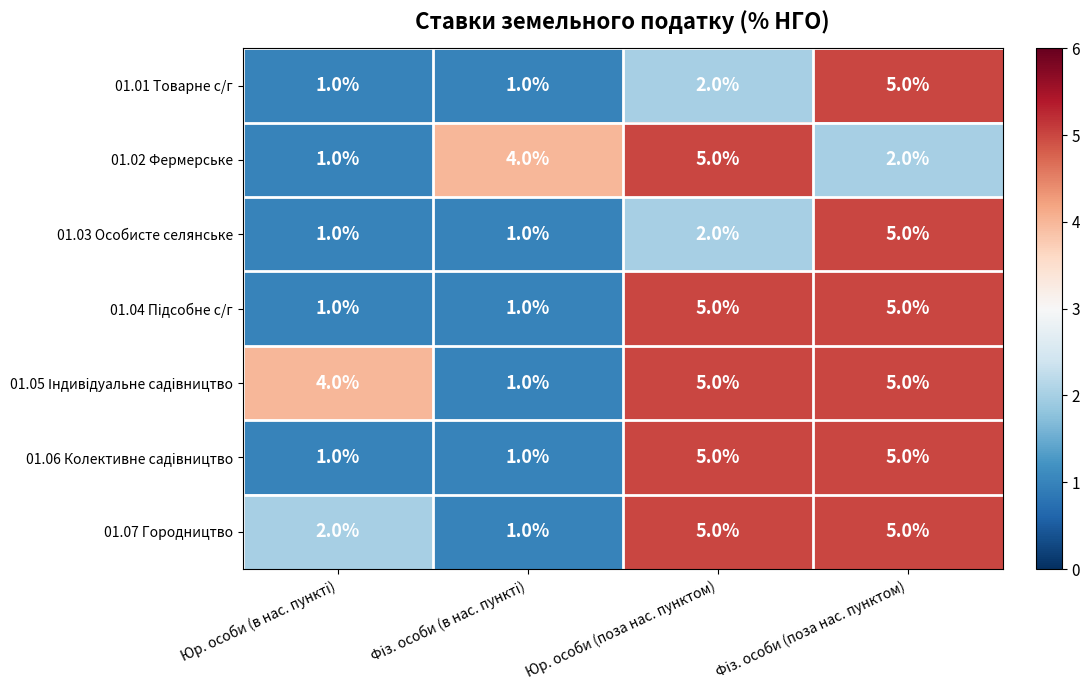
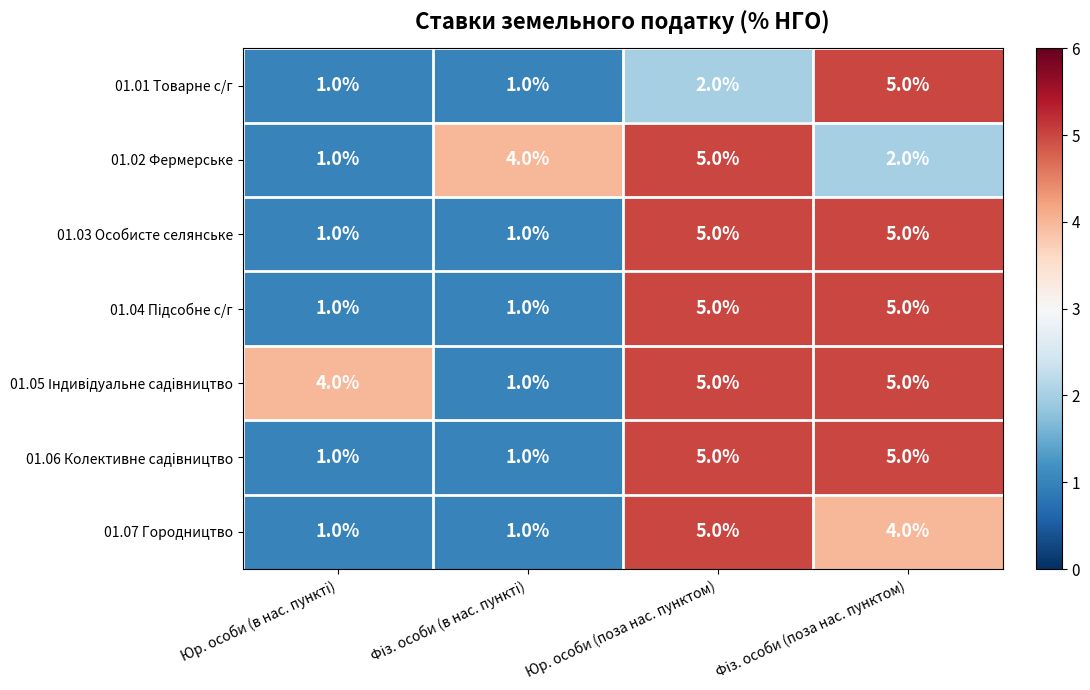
  {
    "01.01 Товарне с/г": {
      "Юр. особи (в нас. пункті)": "1.0%",
      "Фіз. особи (в нас. пункті)": "1.0%",
      "Юр. особи (поза нас. пунктом)": "2.0%",
      "Фіз. особи (поза нас. пунктом)": "5.0%"
    },
    "01.02 Фермерське": {
      "Юр. особи (в нас. пункті)": "1.0%",
      "Фіз. особи (в нас. пункті)": "4.0%",
      "Юр. особи (поза нас. пунктом)": "5.0%",
      "Фіз. особи (поза нас. пунктом)": "2.0%"
    },
    "01.03 Особисте селянське": {
      "Юр. особи (в нас. пункті)": "1.0%",
      "Фіз. особи (в нас. пункті)": "1.0%",
-     "Юр. особи (поза нас. пунктом)": "2.0%",
+     "Юр. особи (поза нас. пунктом)": "5.0%",
      "Фіз. особи (поза нас. пунктом)": "5.0%"
    },
    "01.04 Підсобне с/г": {
      "Юр. особи (в нас. пункті)": "1.0%",
      "Фіз. особи (в нас. пункті)": "1.0%",
      "Юр. особи (поза нас. пунктом)": "5.0%",
      "Фіз. особи (поза нас. пунктом)": "5.0%"
    },
    "01.05 Індивідуальне садівництво": {
      "Юр. особи (в нас. пункті)": "4.0%",
      "Фіз. особи (в нас. пункті)": "1.0%",
      "Юр. особи (поза нас. пунктом)": "5.0%",
      "Фіз. особи (поза нас. пунктом)": "5.0%"
    },
    "01.06 Колективне садівництво": {
      "Юр. особи (в нас. пункті)": "1.0%",
      "Фіз. особи (в нас. пункті)": "1.0%",
      "Юр. особи (поза нас. пунктом)": "5.0%",
      "Фіз. особи (поза нас. пунктом)": "5.0%"
    },
    "01.07 Городництво": {
-     "Юр. особи (в нас. пункті)": "2.0%",
+     "Юр. особи (в нас. пункті)": "1.0%",
      "Фіз. особи (в нас. пункті)": "1.0%",
      "Юр. особи (поза нас. пунктом)": "5.0%",
-     "Фіз. особи (поза нас. пунктом)": "5.0%"
+     "Фіз. особи (поза нас. пунктом)": "4.0%"
    }
  }
